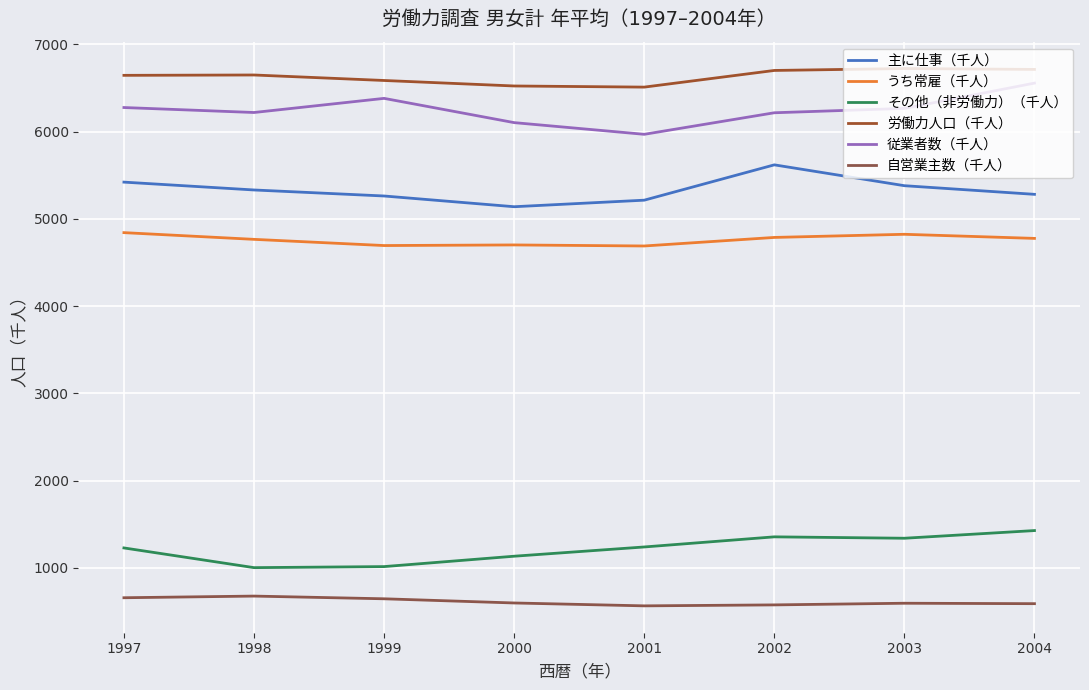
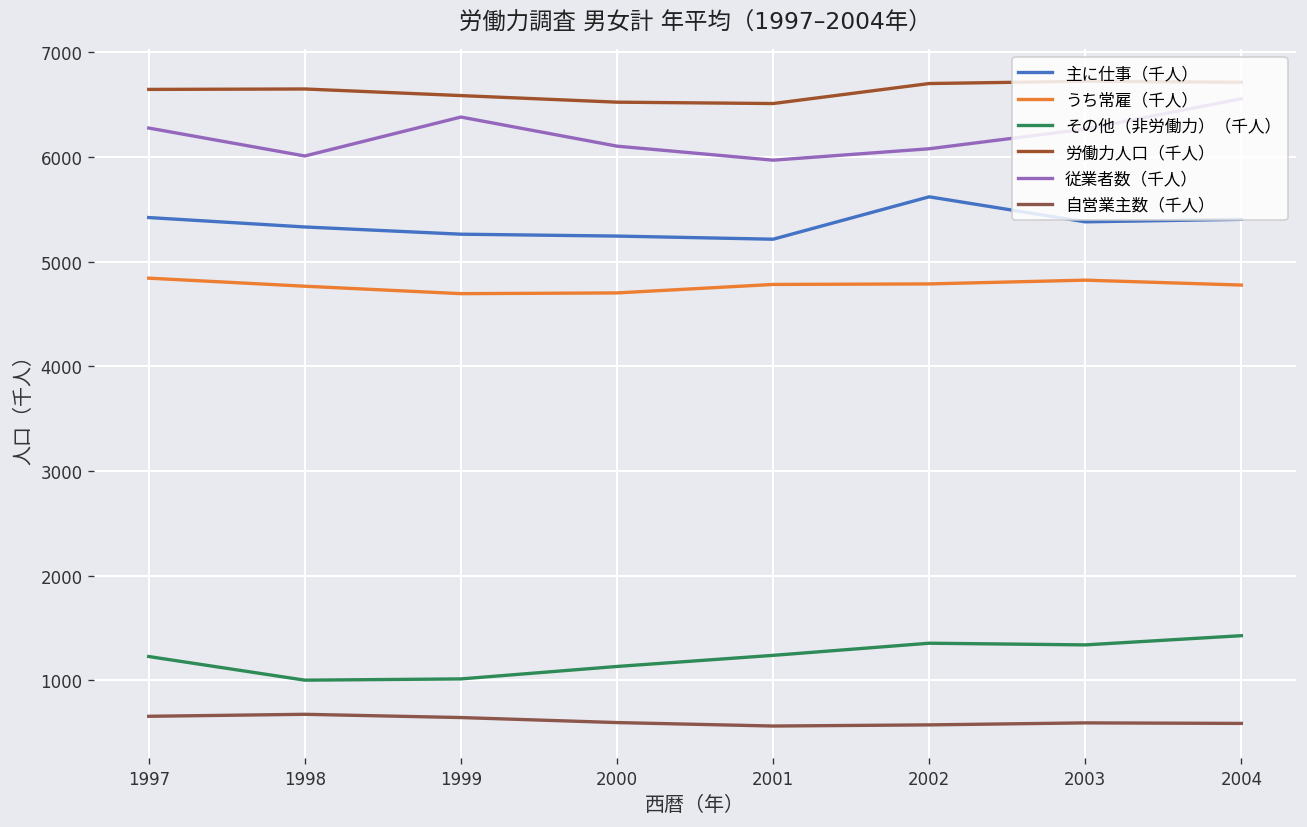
  {
    "主に仕事（千人）": {
      "1997": 5400,
      "1998": 5300,
      "1999": 5300,
-     "2000": 5100,
+     "2000": 5200,
      "2001": 5200,
      "2002": 5600,
      "2003": 5400,
-     "2004": 5300
+     "2004": 5400
    },
    "うち常雇（千人）": {
      "1997": 4800,
      "1998": 4800,
      "1999": 4700,
      "2000": 4700,
-     "2001": 4700,
+     "2001": 4800,
      "2002": 4800,
      "2003": 4800,
      "2004": 4800
    },
    "その他（非労働力）（千人）": {
      "1997": 1200,
      "1998": 1000,
      "1999": 1000,
      "2000": 1100,
      "2001": 1200,
      "2002": 1400,
      "2003": 1300,
      "2004": 1400
    },
    "従業者数（千人）": {
      "1997": 6300,
-     "1998": 6200,
+     "1998": 6000,
      "1999": 6400,
      "2000": 6100,
      "2001": 6000,
-     "2002": 6200
+     "2002": 6100
    }
  }
